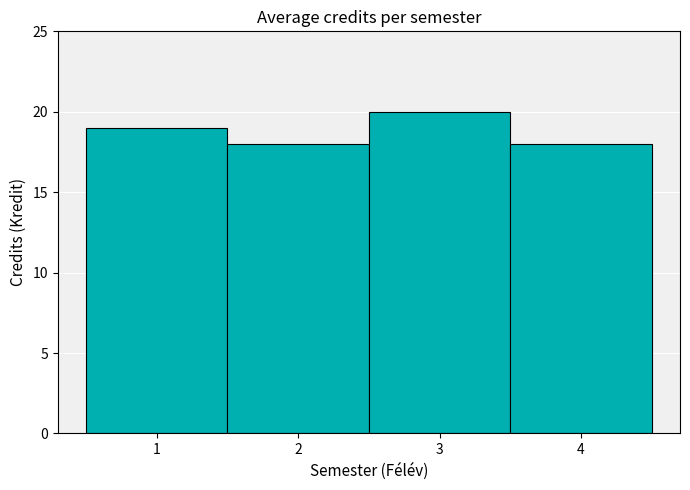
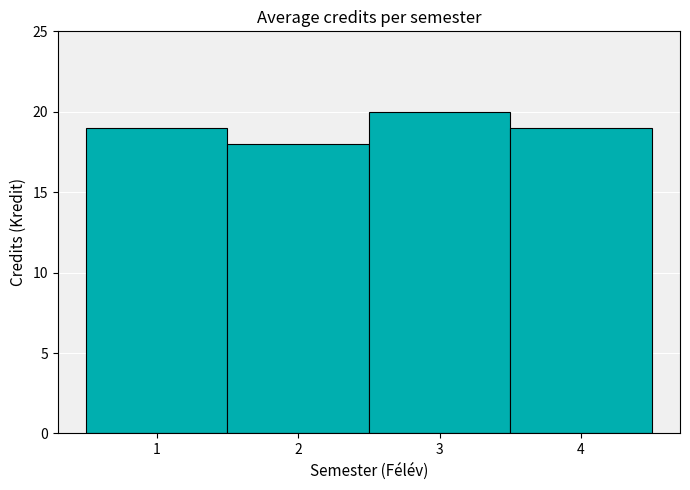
  {
    "1": 19,
    "2": 18,
    "3": 20,
-   "4": 18
+   "4": 19
  }
